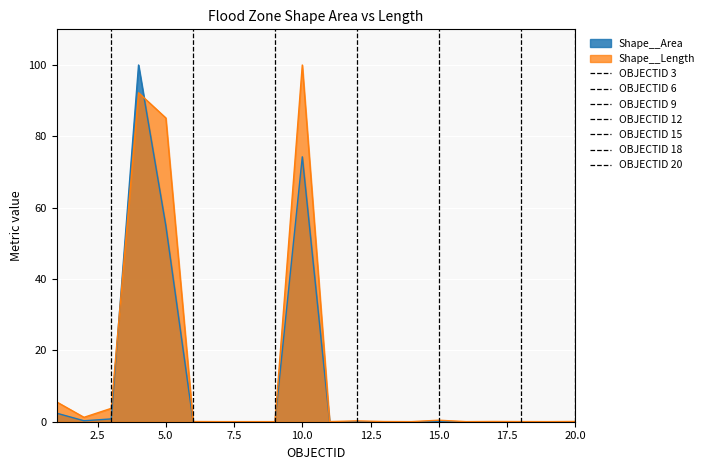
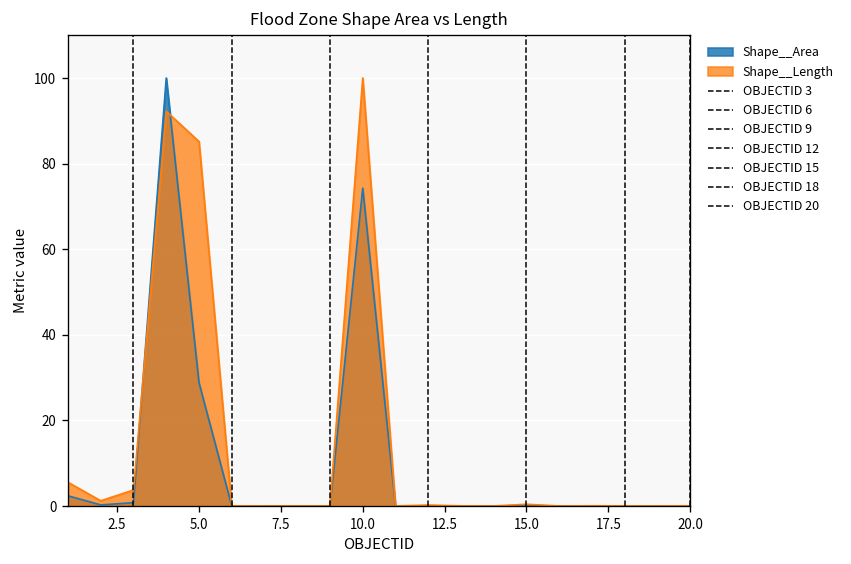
  {
    "Shape__Area": {
-     "5.0": 55,
+     "5.0": 29,
      "10.0": 74
    },
    "Shape__Length": {
      "5.0": 85,
      "10.0": 100
    }
  }
